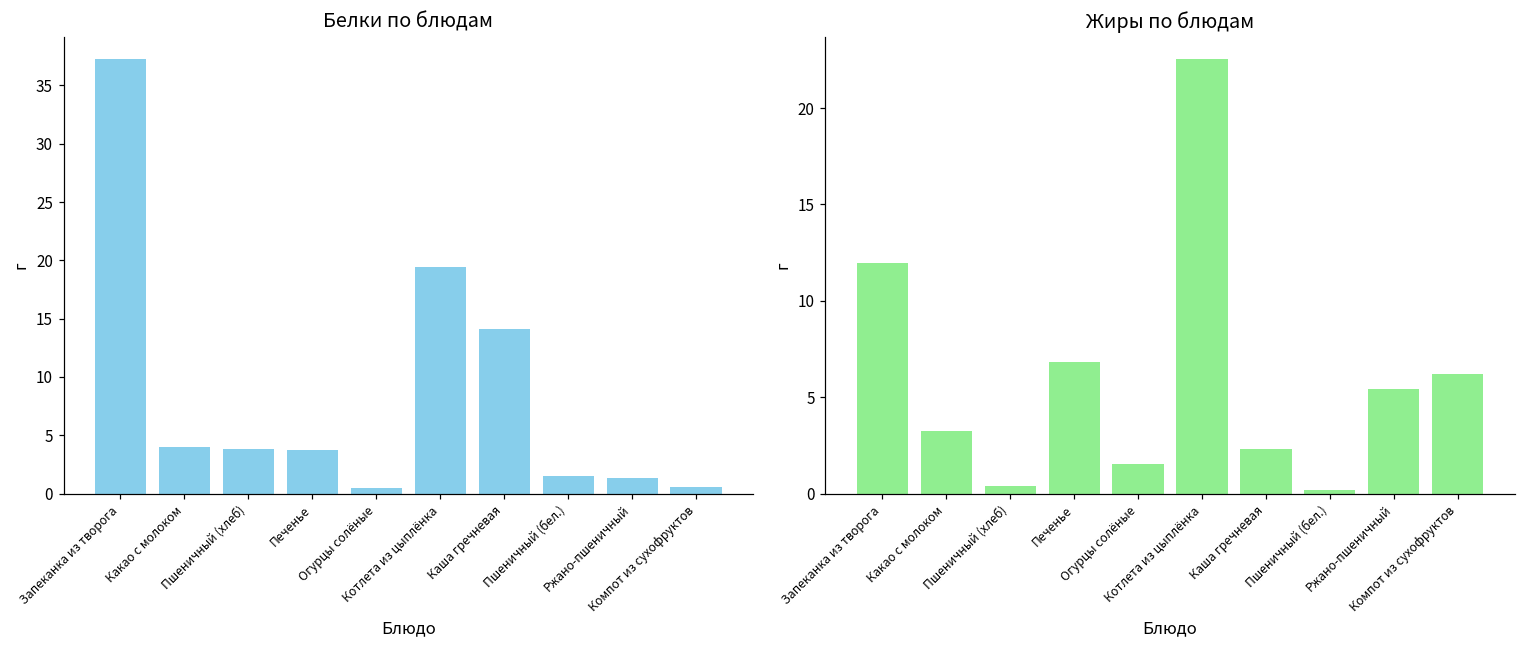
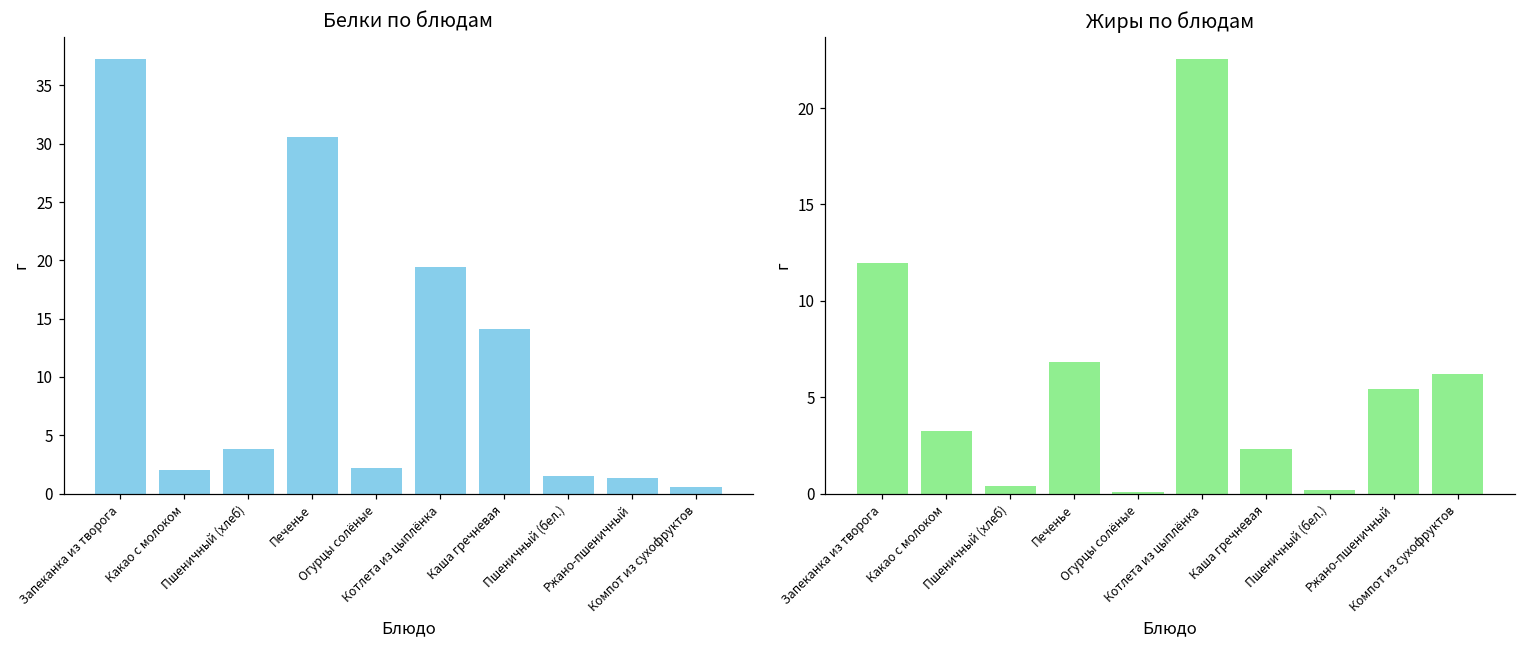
  {
    "Белки по блюдам": {
      "Запеканка из творога": 37.3,
-     "Какао с молоком": 4.0,
+     "Какао с молоком": 2.0,
      "Пшеничный (хлеб)": 3.8,
-     "Печенье": 3.8,
-     "Огурцы солёные": 0.5,
+     "Печенье": 30.5,
+     "Огурцы солёные": 2.2,
      "Котлета из цыплёнка": 19.4,
      "Каша гречневая": 14.1,
      "Пшеничный (бел.)": 1.5,
      "Ржано-пшеничный": 1.3,
      "Компот из сухофруктов": 0.6
    },
    "Жиры по блюдам": {
      "Запеканка из творога": 11.9,
      "Какао с молоком": 3.2,
      "Пшеничный (хлеб)": 0.4,
      "Печенье": 6.8,
-     "Огурцы солёные": 1.5,
+     "Огурцы солёные": 0.1,
      "Котлета из цыплёнка": 22.6,
      "Каша гречневая": 2.3,
      "Пшеничный (бел.)": 0.2,
      "Ржано-пшеничный": 5.4,
      "Компот из сухофруктов": 6.2
    }
  }
